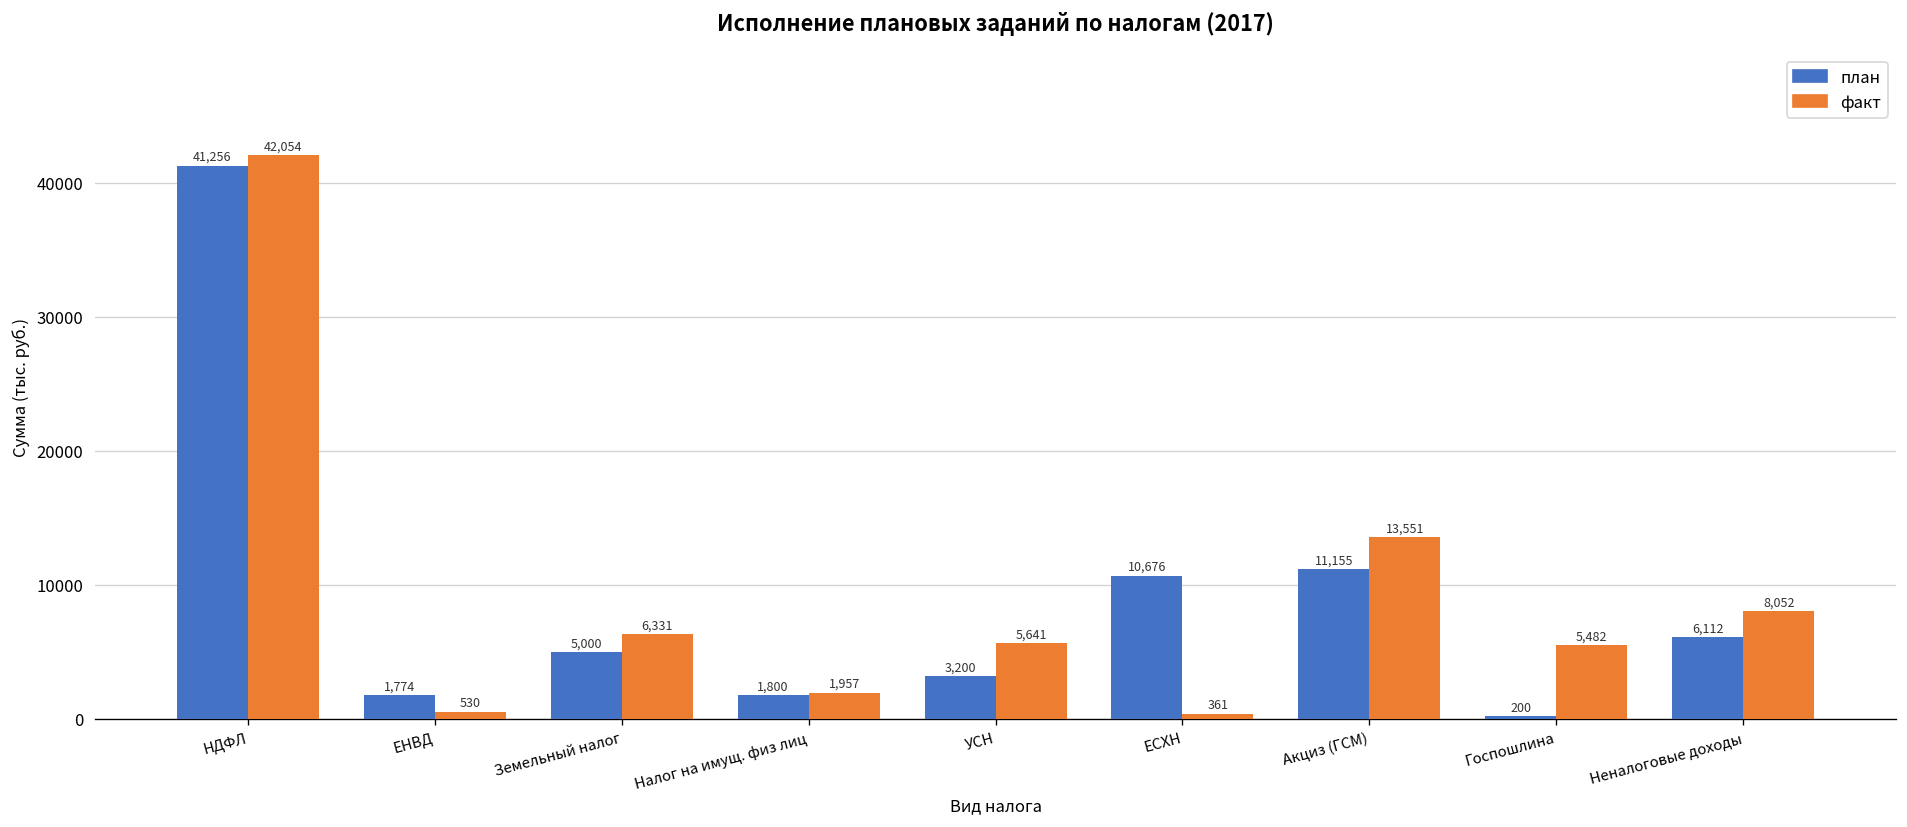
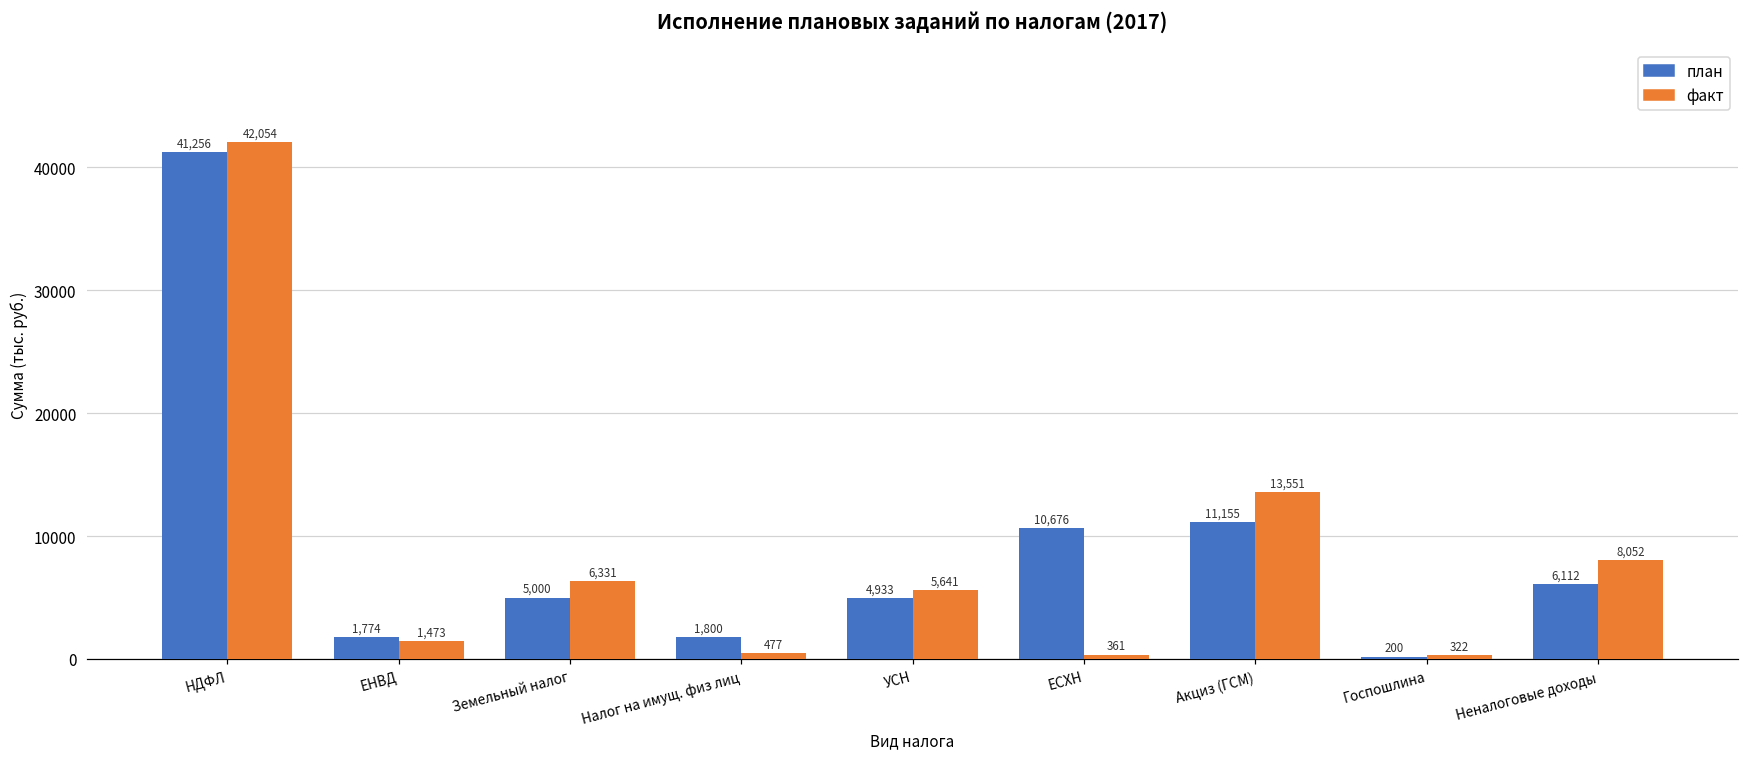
  {
    "план": {
      "НДФЛ": "41,256",
      "ЕНВД": "1,774",
      "Земельный налог": "5,000",
      "Налог на имущ. физ лиц": "1,800",
-     "УСН": "3,200",
+     "УСН": "4,933",
      "ЕСХН": "10,676",
      "Акциз (ГСМ)": "11,155",
      "Госпошлина": "200",
      "Неналоговые доходы": "6,112"
    },
    "факт": {
      "НДФЛ": "42,054",
-     "ЕНВД": "530",
+     "ЕНВД": "1,473",
      "Земельный налог": "6,331",
-     "Налог на имущ. физ лиц": "1,957",
+     "Налог на имущ. физ лиц": "477",
      "УСН": "5,641",
      "ЕСХН": "361",
      "Акциз (ГСМ)": "13,551",
-     "Госпошлина": "5,482",
+     "Госпошлина": "322",
      "Неналоговые доходы": "8,052"
    }
  }
